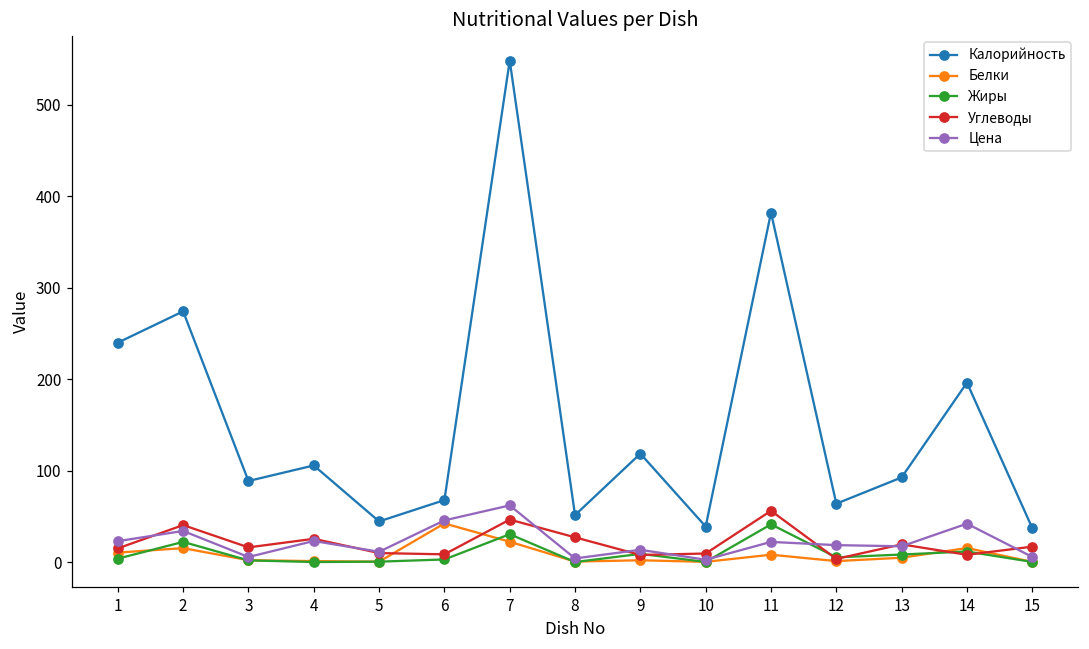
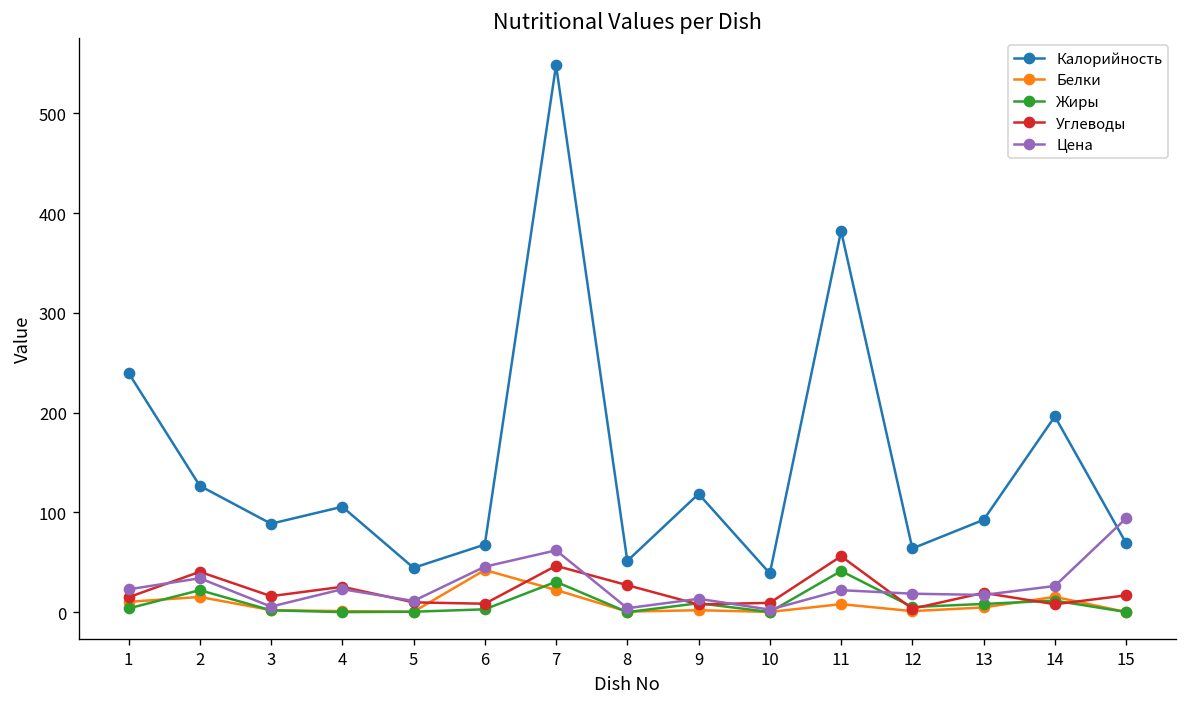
  {
    "Калорийность": {
      "1": 240,
-     "2": 270,
+     "2": 130,
      "3": 90,
      "4": 110,
      "5": 40,
      "6": 70,
      "7": 550,
      "8": 50,
      "9": 120,
      "10": 40,
      "11": 380,
      "12": 60,
      "13": 90,
      "14": 200,
-     "15": 40
+     "15": 70
    },
    "Белки": {
      "1": 10,
      "2": 20,
      "6": 40,
      "7": 20,
      "9": 0,
      "11": 10,
      "13": 0,
      "14": 20
    },
    "Жиры": {
      "1": 0,
      "2": 20,
      "6": 0,
      "7": 30,
      "11": 40,
      "13": 10,
      "14": 10
    },
    "Углеводы": {
      "1": 10,
      "2": 40,
      "3": 20,
      "6": 10,
      "7": 50,
      "8": 30,
      "10": 10,
      "11": 60,
      "14": 10,
      "15": 20
    },
    "Цена": {
      "1": 20,
      "2": 30,
      "3": 10,
      "6": 50,
      "7": 60,
      "8": 0,
      "9": 10,
      "11": 20,
      "12": 20,
-     "14": 40,
-     "15": 10
+     "14": 30,
+     "15": 90
    }
  }
